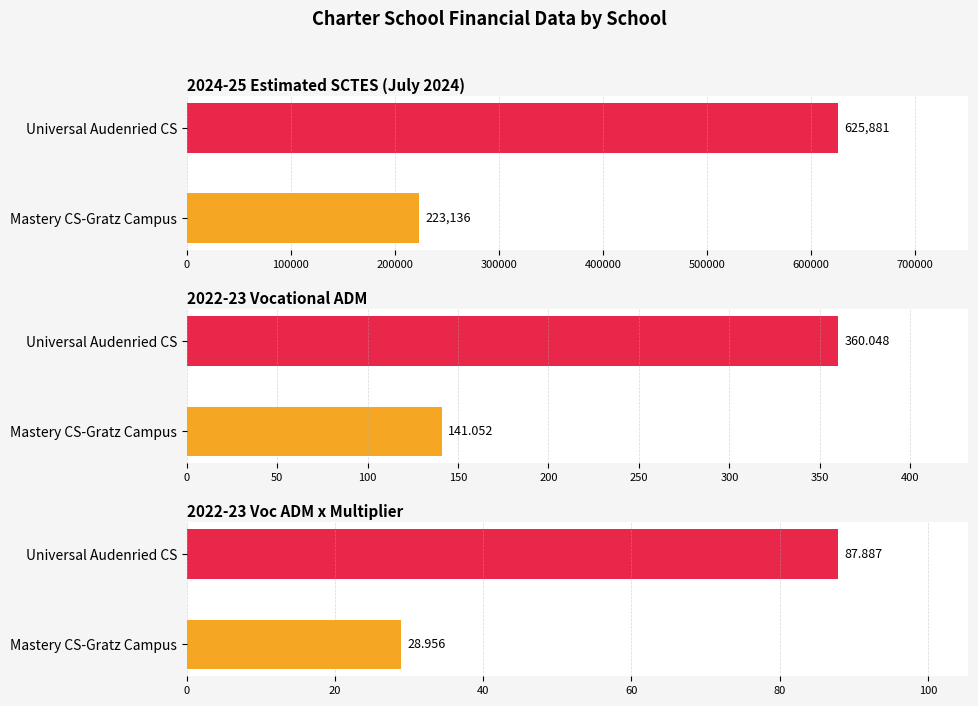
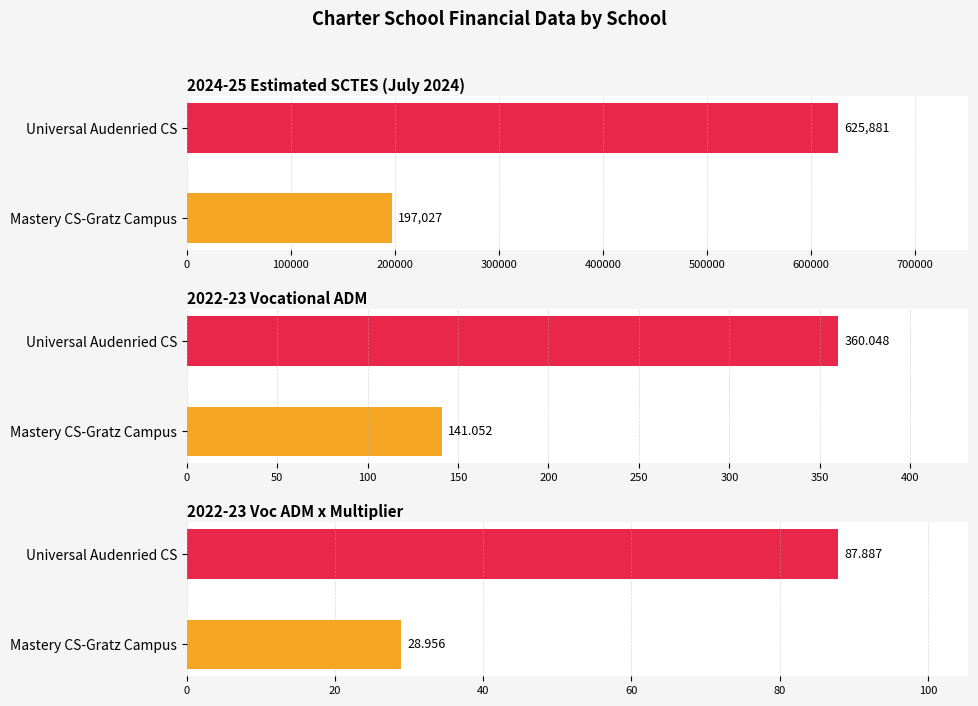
  {
    "2024-25 Estimated SCTES (July 2024)": {
      "Universal Audenried CS": "625,881",
-     "Mastery CS-Gratz Campus": "223,136"
+     "Mastery CS-Gratz Campus": "197,027"
    },
    "2022-23 Vocational ADM": {
      "Universal Audenried CS": "360.048",
      "Mastery CS-Gratz Campus": "141.052"
    },
    "2022-23 Voc ADM x Multiplier": {
      "Universal Audenried CS": "87.887",
      "Mastery CS-Gratz Campus": "28.956"
    }
  }
